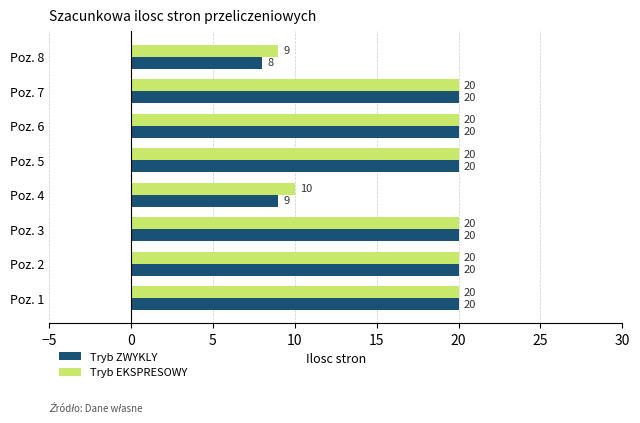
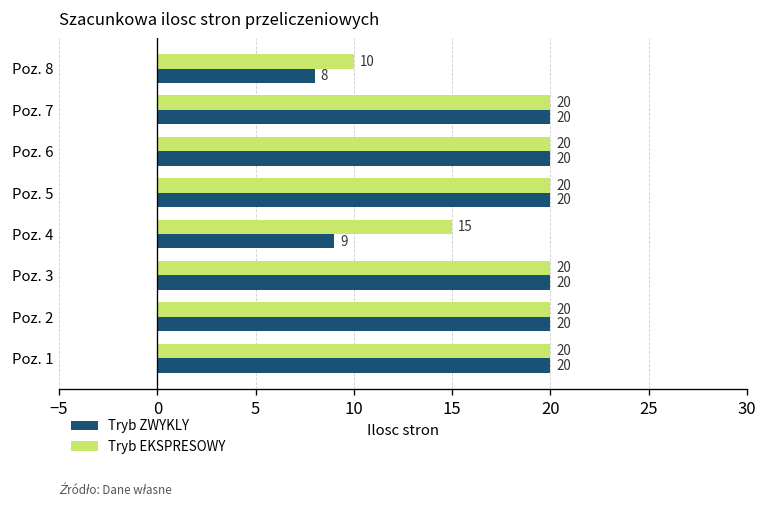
  {
    "Tryb ZWYKLY": {
      "Poz. 8": 8,
      "Poz. 7": 20,
      "Poz. 6": 20,
      "Poz. 5": 20,
      "Poz. 4": 9,
      "Poz. 3": 20,
      "Poz. 2": 20,
      "Poz. 1": 20
    },
    "Tryb EKSPRESOWY": {
-     "Poz. 8": 9,
+     "Poz. 8": 10,
      "Poz. 7": 20,
      "Poz. 6": 20,
      "Poz. 5": 20,
-     "Poz. 4": 10,
+     "Poz. 4": 15,
      "Poz. 3": 20,
      "Poz. 2": 20,
      "Poz. 1": 20
    }
  }
